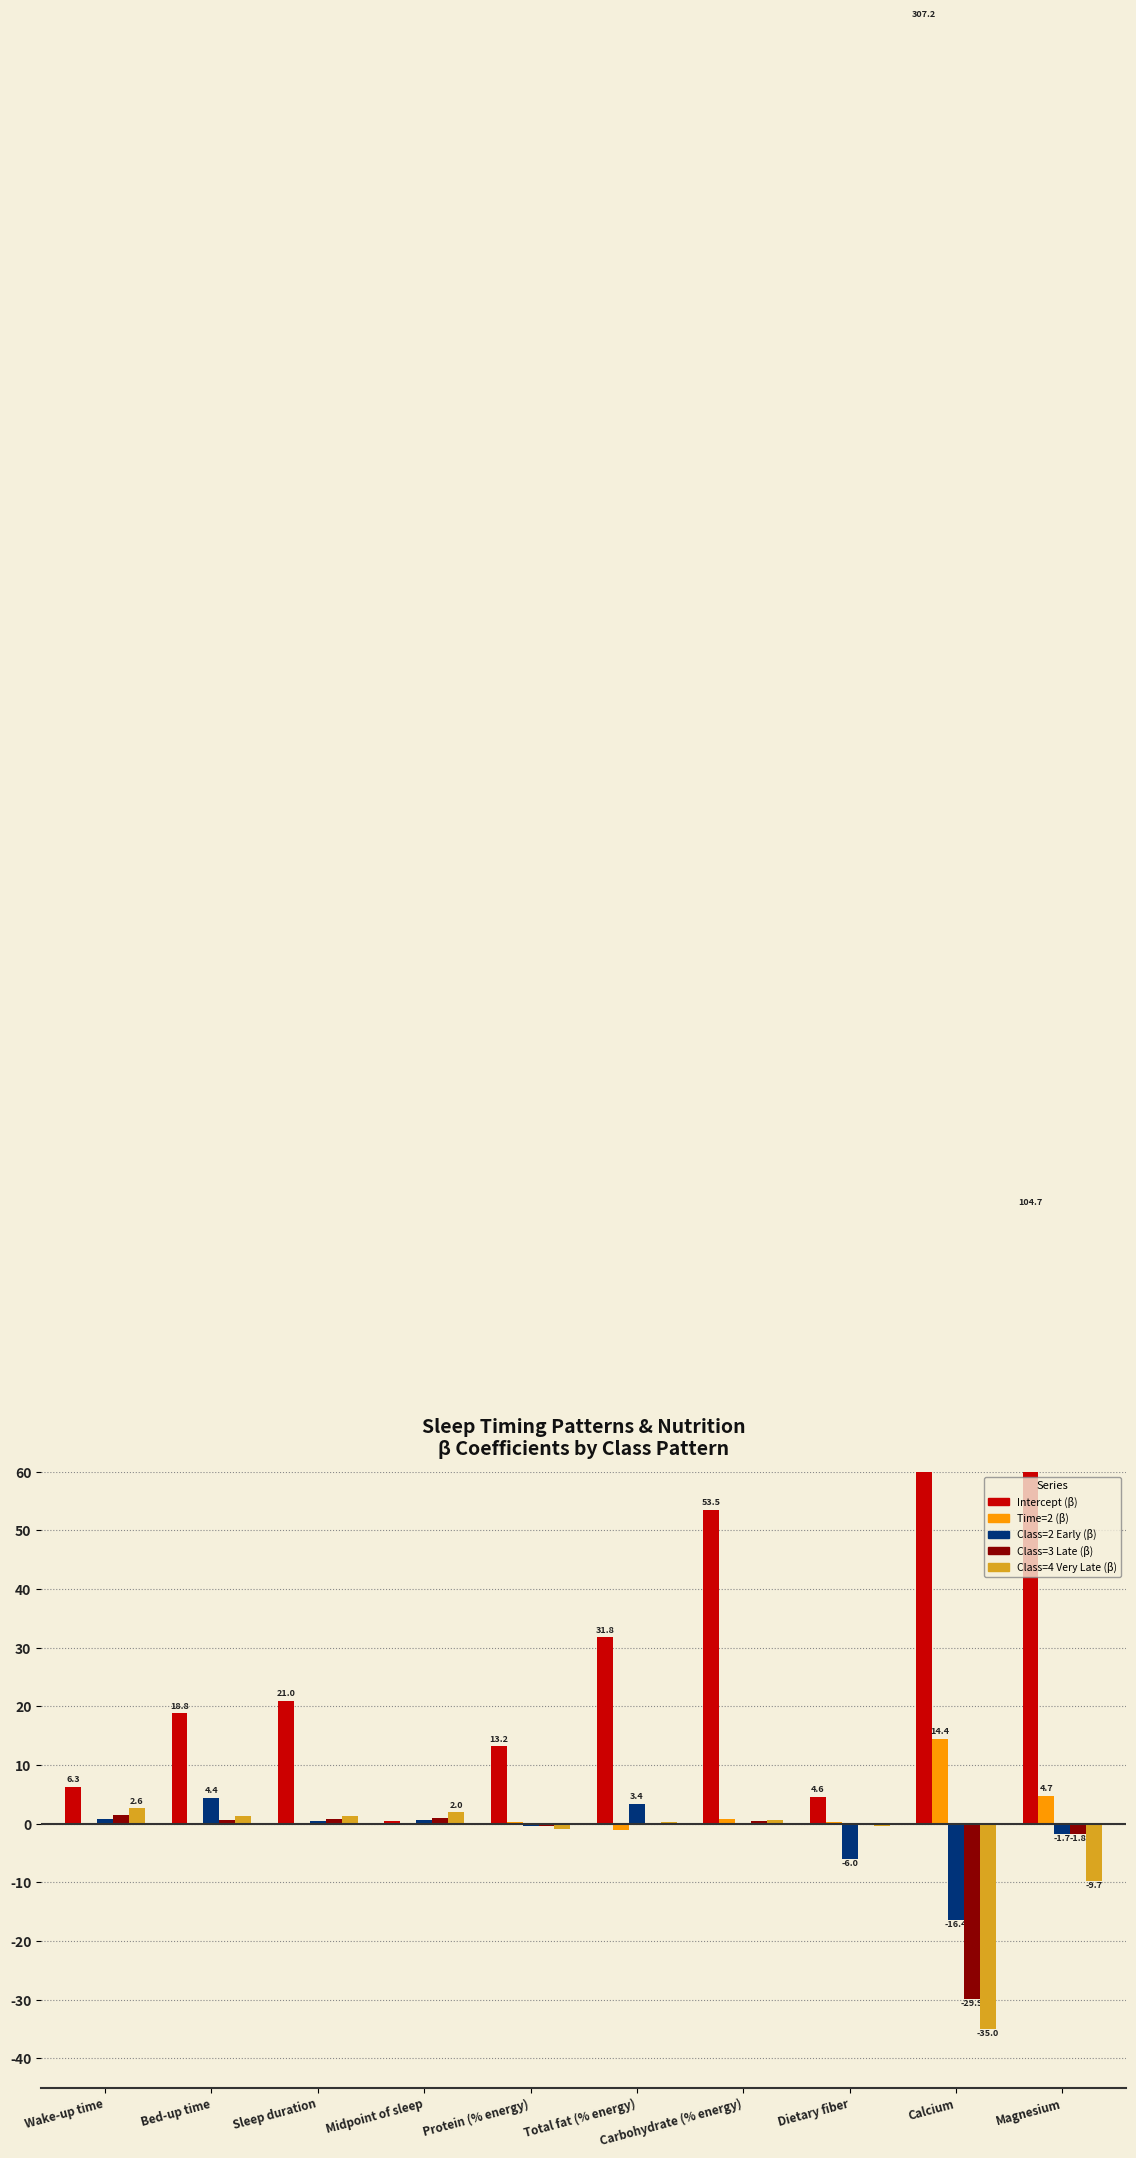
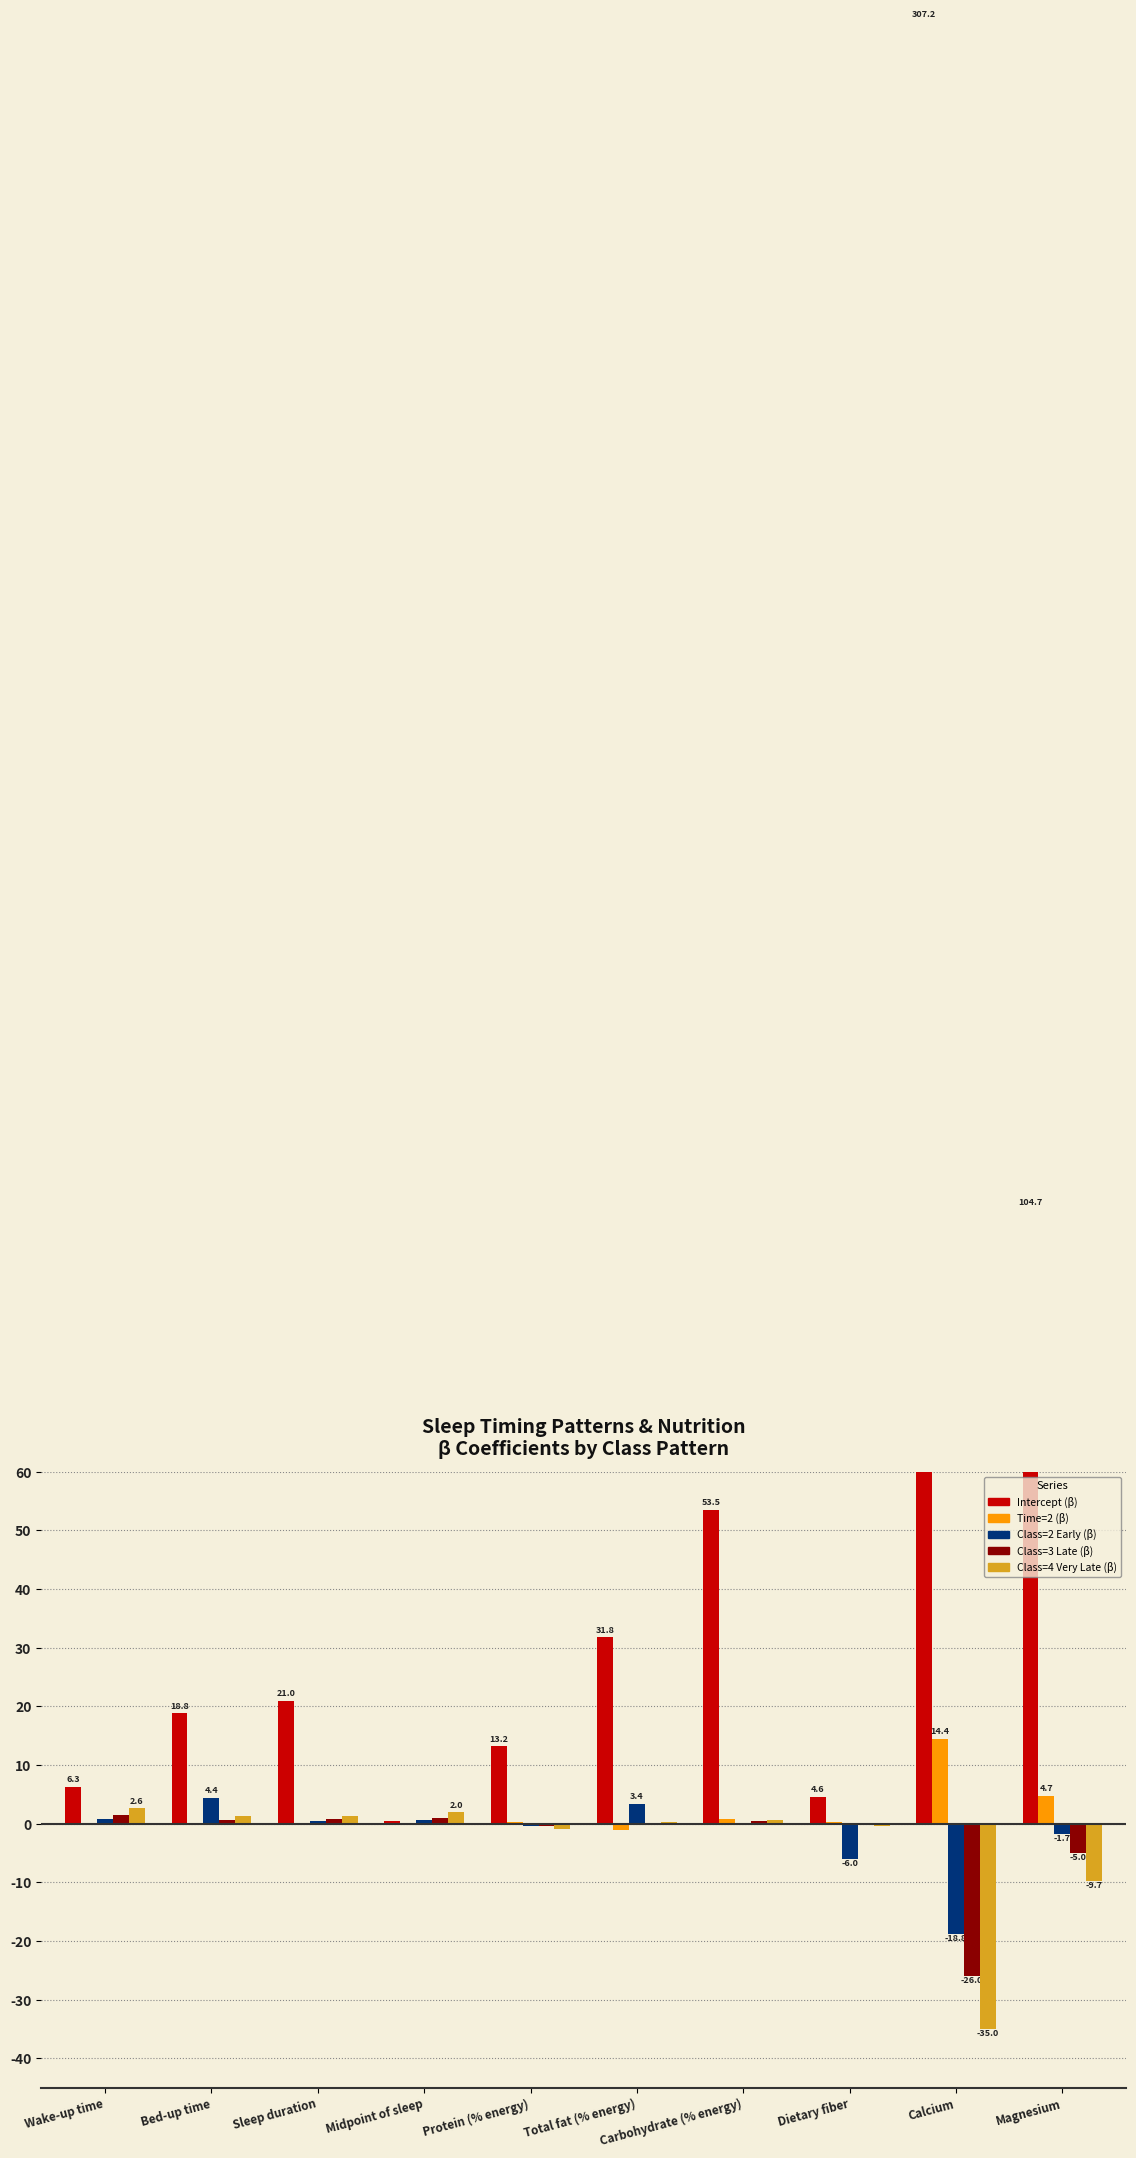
  {
    "Intercept (β)": {
      "Wake-up time": 6.3,
      "Bed-up time": 18.8,
      "Sleep duration": 21.0,
      "Protein (% energy)": 13.2,
      "Total fat (% energy)": 31.8,
      "Carbohydrate (% energy)": 53.5,
      "Dietary fiber": 4.6
    },
    "Class=2 Early (β)": {
      "Bed-up time": 4.4,
      "Total fat (% energy)": 3.4,
      "Dietary fiber": -6.0,
-     "Calcium": -16.4,
+     "Calcium": -18.8,
      "Magnesium": -1.7
    },
    "Class=3 Late (β)": {
-     "Calcium": -29.9,
-     "Magnesium": -1.8
+     "Calcium": -26.0,
+     "Magnesium": -5.0
    }
  }
